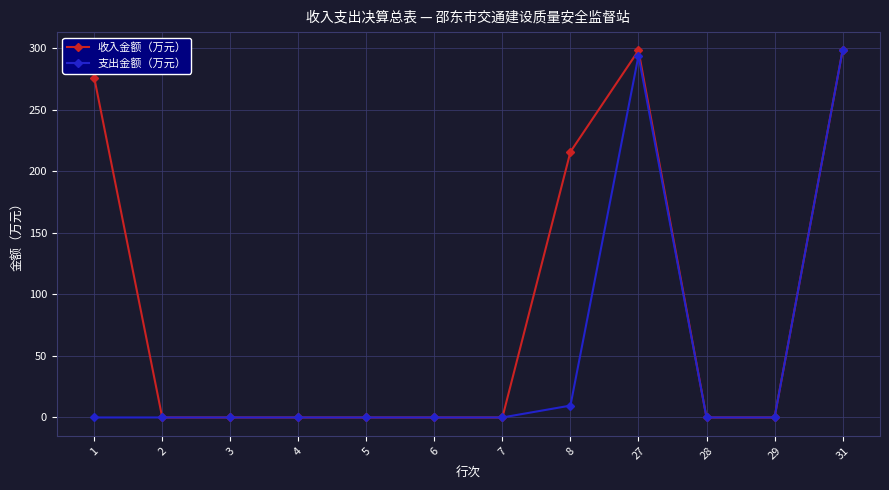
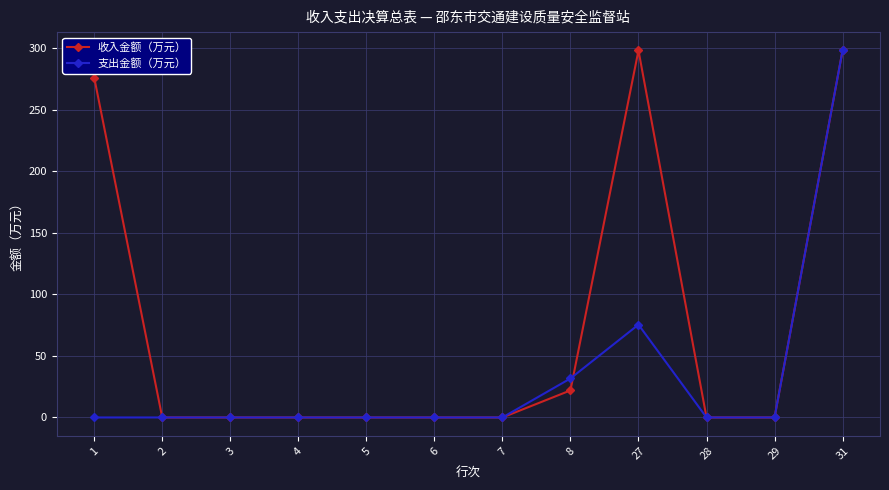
  {
    "收入金额（万元）": {
-     "8": 216,
+     "8": 22,
      "27": 298
    },
    "支出金额（万元）": {
      "1": 0,
-     "8": 10,
-     "27": 294
+     "8": 32,
+     "27": 75
    }
  }
